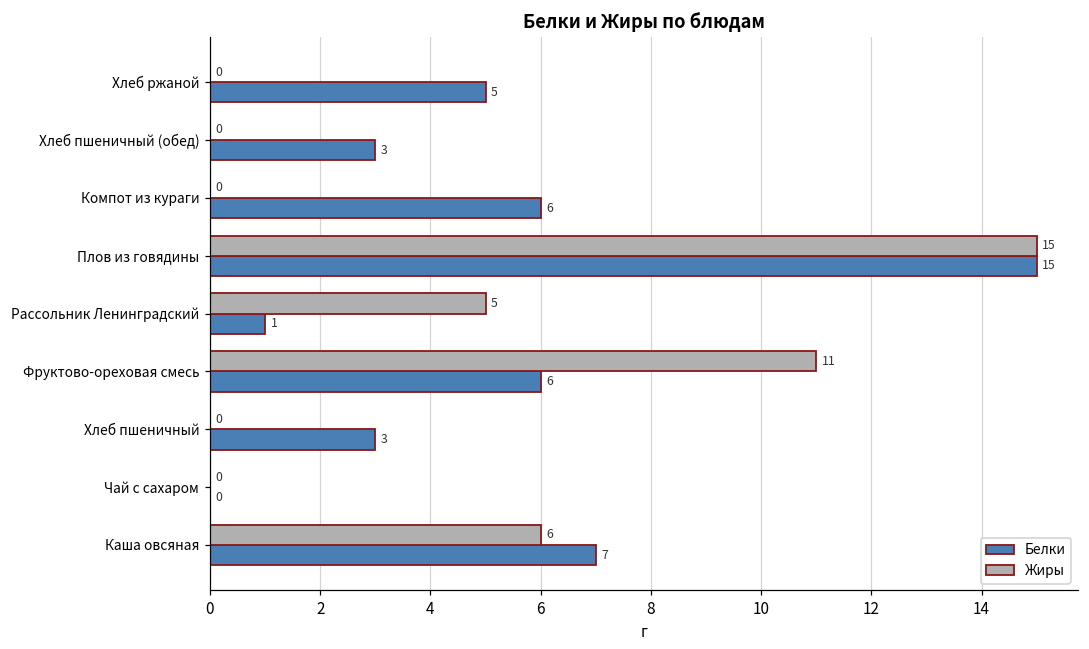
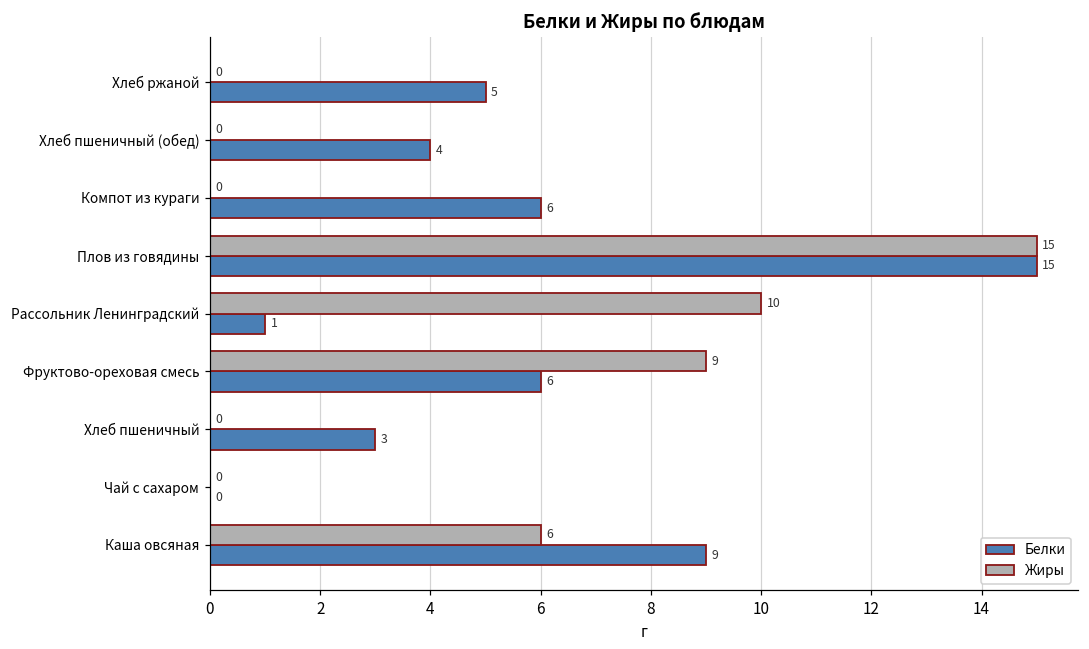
  {
    "Белки": {
      "Хлеб ржаной": 5,
-     "Хлеб пшеничный (обед)": 3,
+     "Хлеб пшеничный (обед)": 4,
      "Компот из кураги": 6,
      "Плов из говядины": 15,
      "Рассольник Ленинградский": 1,
      "Фруктово-ореховая смесь": 6,
      "Хлеб пшеничный": 3,
      "Чай с сахаром": 0,
-     "Каша овсяная": 7
+     "Каша овсяная": 9
    },
    "Жиры": {
      "Хлеб ржаной": 0,
      "Хлеб пшеничный (обед)": 0,
      "Компот из кураги": 0,
      "Плов из говядины": 15,
-     "Рассольник Ленинградский": 5,
-     "Фруктово-ореховая смесь": 11,
+     "Рассольник Ленинградский": 10,
+     "Фруктово-ореховая смесь": 9,
      "Хлеб пшеничный": 0,
      "Чай с сахаром": 0,
      "Каша овсяная": 6
    }
  }
